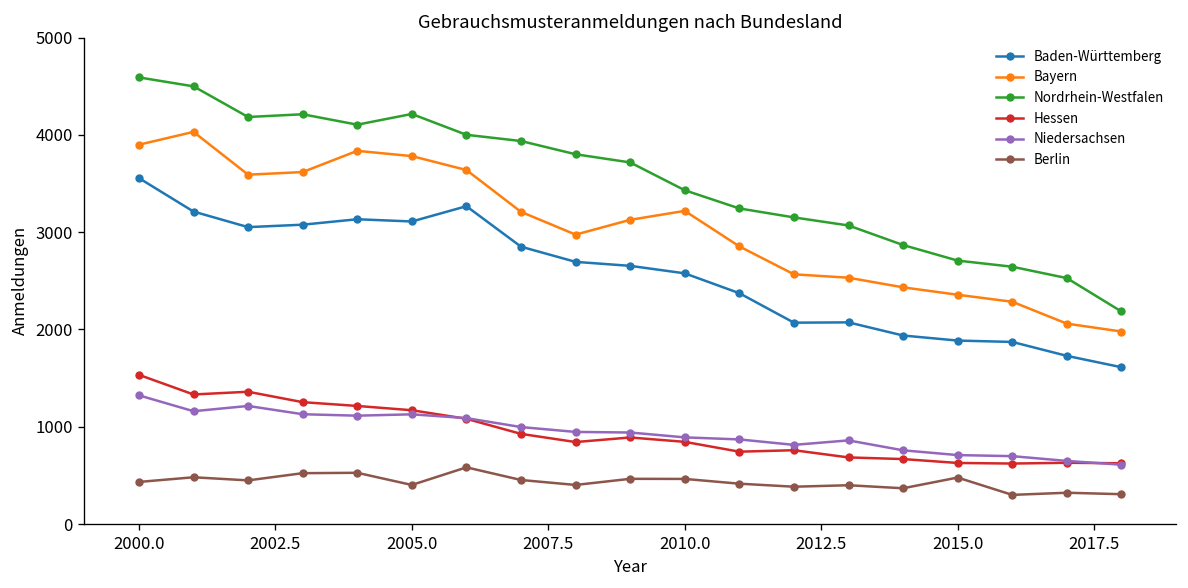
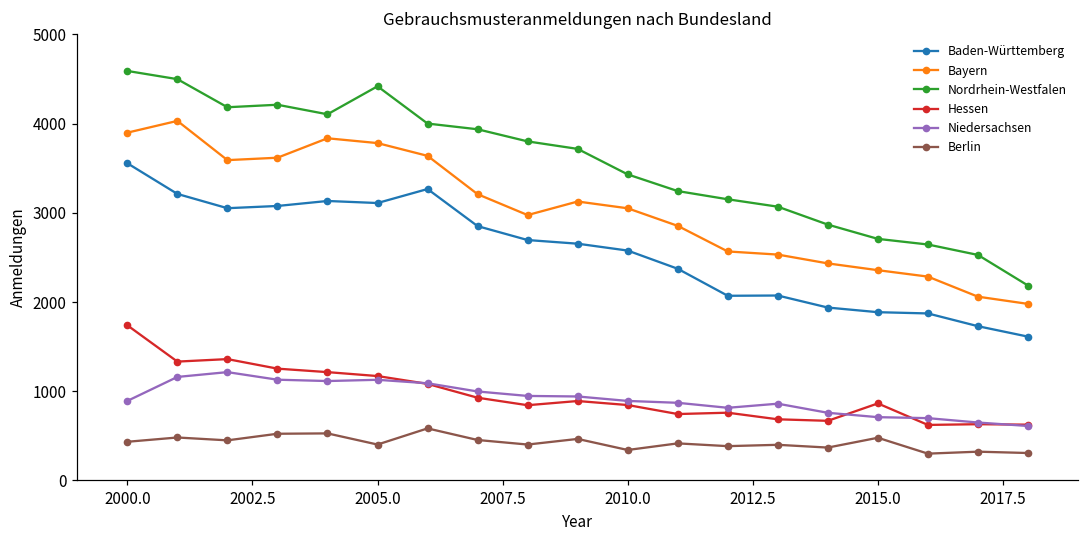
  {
    "Baden-Württemberg": {
      "2000.0": 3600,
      "2005.0": 3100,
      "2010.0": 2600,
      "2015.0": 1900
    },
    "Bayern": {
      "2000.0": 3900,
      "2005.0": 3800,
-     "2010.0": 3200,
+     "2010.0": 3100,
      "2015.0": 2400
    },
    "Nordrhein-Westfalen": {
      "2000.0": 4600,
-     "2005.0": 4200,
+     "2005.0": 4400,
      "2010.0": 3400,
      "2015.0": 2700
    },
    "Hessen": {
-     "2000.0": 1500,
+     "2000.0": 1700,
      "2005.0": 1200,
      "2010.0": 800,
-     "2015.0": 600
+     "2015.0": 900
    },
    "Niedersachsen": {
-     "2000.0": 1300,
+     "2000.0": 900,
      "2005.0": 1100,
      "2010.0": 900,
      "2015.0": 700
    },
    "Berlin": {
      "2000.0": 400,
      "2005.0": 400,
-     "2010.0": 500,
+     "2010.0": 300,
      "2015.0": 500
    }
  }
